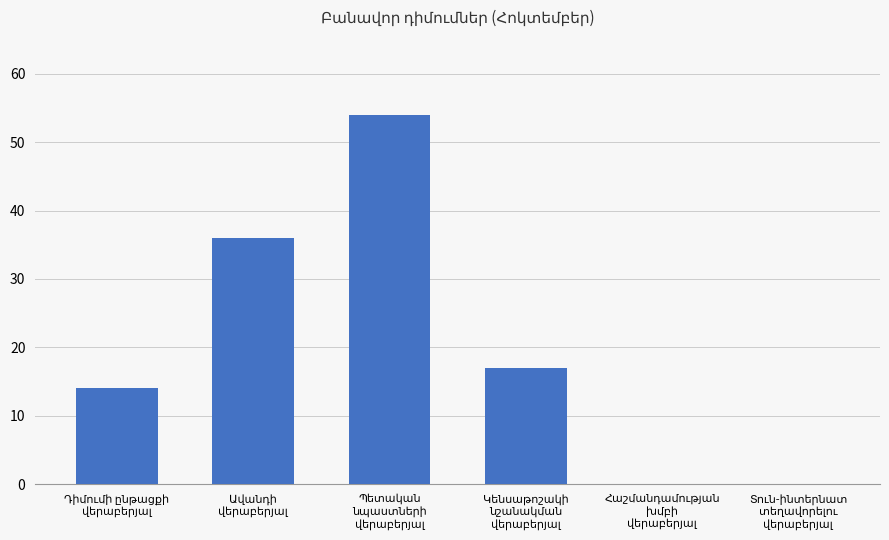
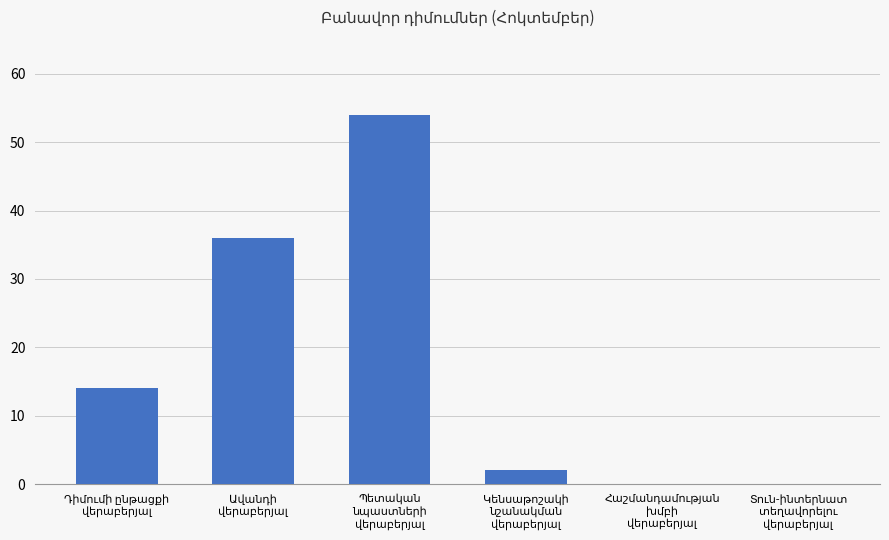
  {
    "Դիմումի ընթացքի վերաբերյալ": 14,
    "Ավանդի վերաբերյալ": 36,
    "Պետական նպաստների վերաբերյալ": 54,
-   "Կենսաթոշակի նշանակման վերաբերյալ": 17,
+   "Կենսաթոշակի նշանակման վերաբերյալ": 2,
    "Հաշմանդամության խմբի վերաբերյալ": 0,
    "Տուն-ինտերնատ տեղավորելու վերաբերյալ": 0
  }
